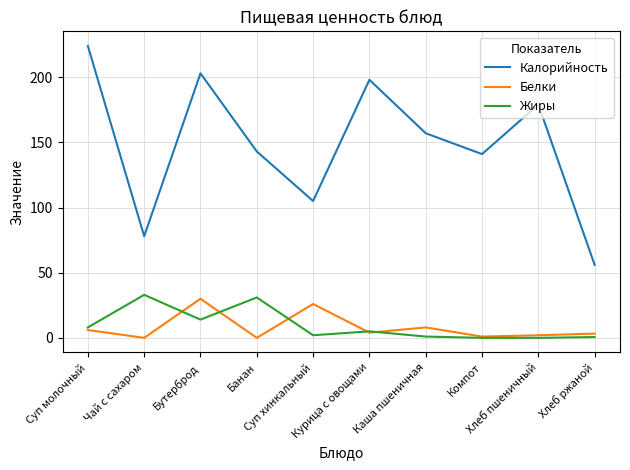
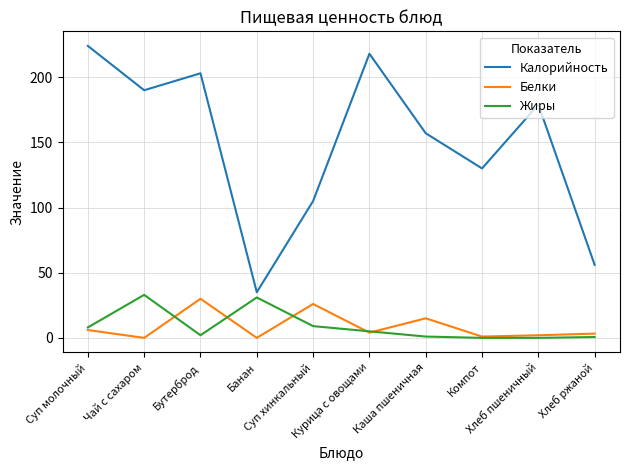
  {
    "Калорийность": {
      "Суп молочный": 224,
-     "Чай с сахаром": 78,
+     "Чай с сахаром": 190,
      "Бутерброд": 203,
-     "Банан": 143,
+     "Банан": 35,
      "Суп хинкальный": 105,
-     "Курица с овощами": 198,
+     "Курица с овощами": 218,
      "Каша пшеничная": 157,
-     "Компот": 141,
+     "Компот": 130,
      "Хлеб ржаной": 56
    },
    "Белки": {
      "Суп молочный": 6,
      "Чай с сахаром": 0,
      "Бутерброд": 30,
      "Банан": 0,
      "Суп хинкальный": 26,
-     "Каша пшеничная": 8,
+     "Каша пшеничная": 15,
      "Хлеб пшеничный": 2,
      "Хлеб ржаной": 3
    },
    "Жиры": {
      "Суп молочный": 8,
      "Чай с сахаром": 33,
-     "Бутерброд": 14,
+     "Бутерброд": 2,
      "Банан": 31,
-     "Суп хинкальный": 2,
+     "Суп хинкальный": 9,
      "Каша пшеничная": 1,
      "Хлеб пшеничный": 0,
      "Хлеб ржаной": 1
    }
  }
